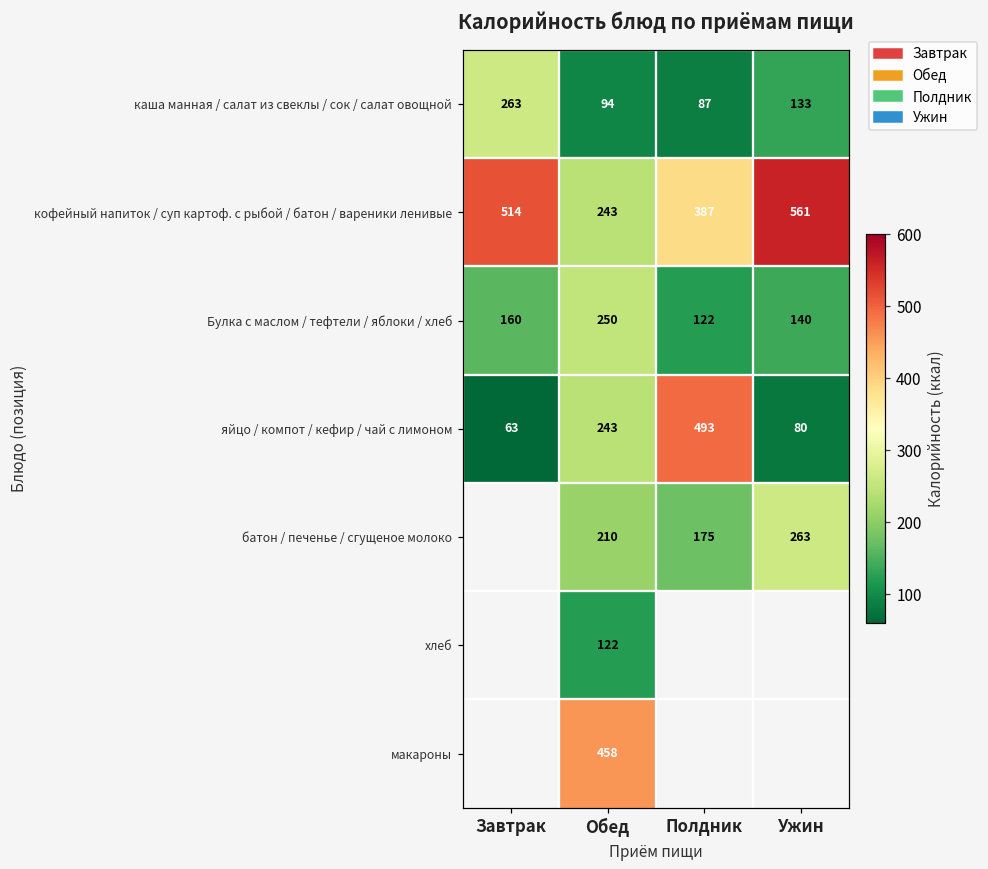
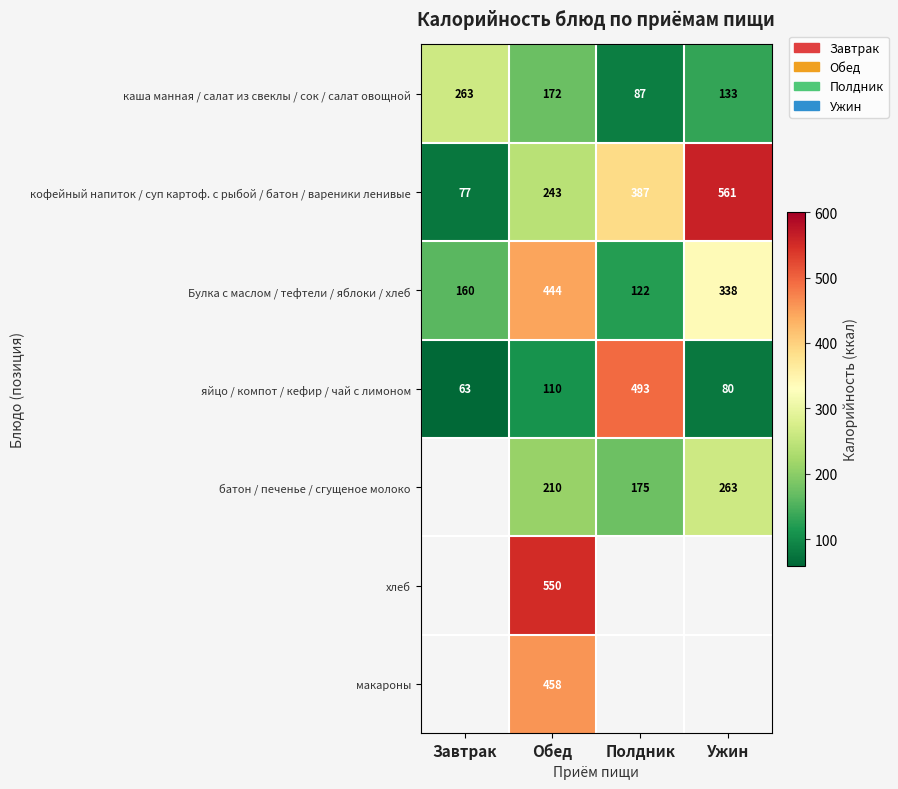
  {
    "каша манная / салат из свеклы / сок / салат овощной": {
      "Завтрак": 263,
-     "Обед": 94,
+     "Обед": 172,
      "Полдник": 87,
      "Ужин": 133
    },
    "кофейный напиток / суп картоф. с рыбой / батон / вареники ленивые": {
-     "Завтрак": 514,
+     "Завтрак": 77,
      "Обед": 243,
      "Полдник": 387,
      "Ужин": 561
    },
    "Булка с маслом / тефтели / яблоки / хлеб": {
      "Завтрак": 160,
-     "Обед": 250,
+     "Обед": 444,
      "Полдник": 122,
-     "Ужин": 140
+     "Ужин": 338
    },
    "яйцо / компот / кефир / чай с лимоном": {
      "Завтрак": 63,
-     "Обед": 243,
+     "Обед": 110,
      "Полдник": 493,
      "Ужин": 80
    },
    "батон / печенье / сгущеное молоко": {
      "Обед": 210,
      "Полдник": 175,
      "Ужин": 263
    },
    "хлеб": {
-     "Обед": 122
+     "Обед": 550
    },
    "макароны": {
      "Обед": 458
    }
  }
